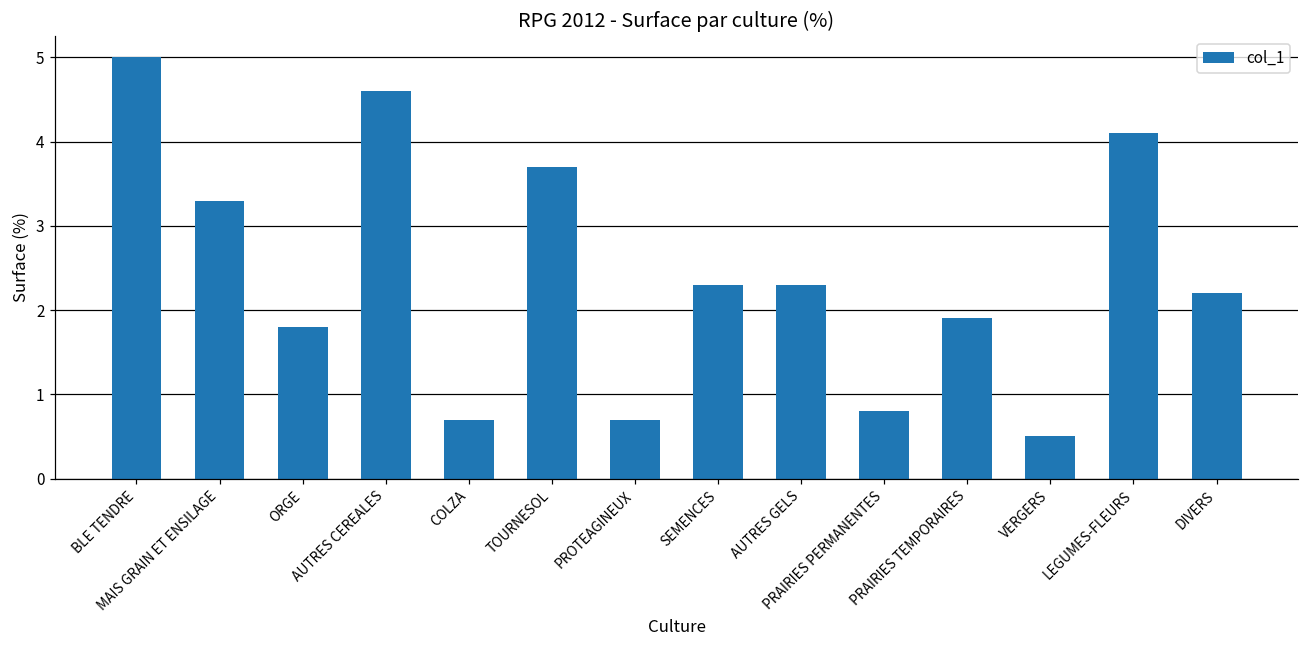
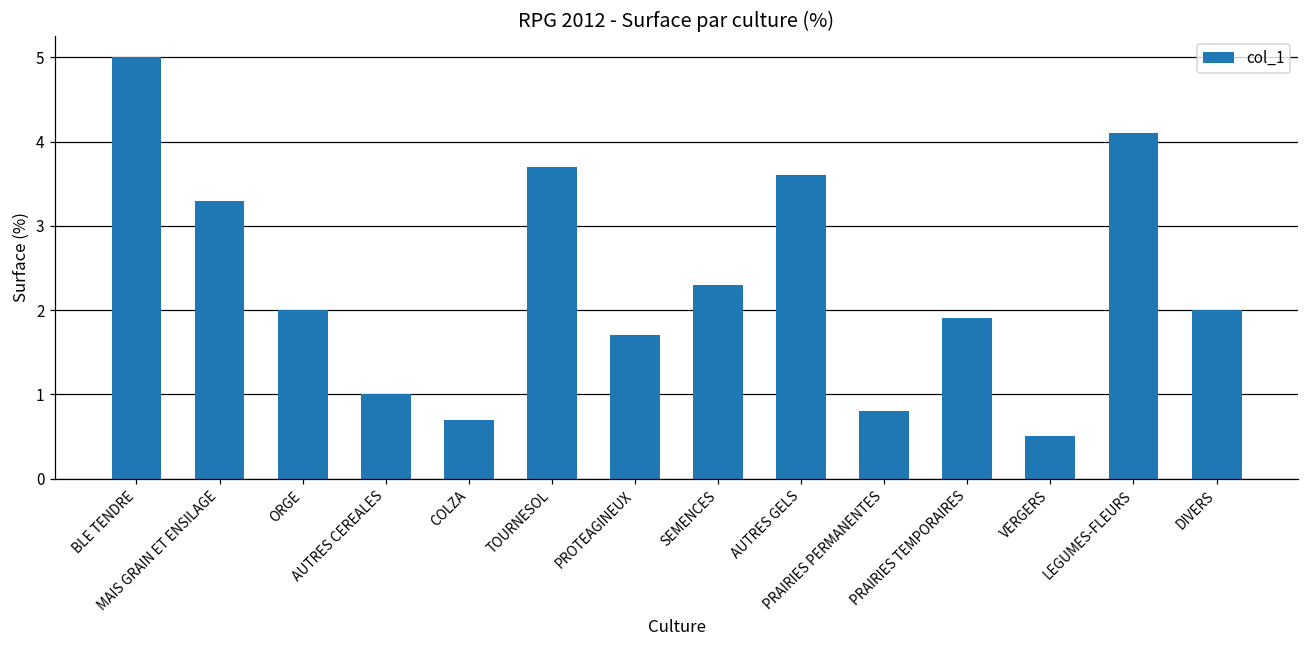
  {
    "BLE TENDRE": 5.0,
    "MAIS GRAIN ET ENSILAGE": 3.3,
-   "ORGE": 1.8,
-   "AUTRES CEREALES": 4.6,
+   "ORGE": 2.0,
+   "AUTRES CEREALES": 1.0,
    "COLZA": 0.7,
    "TOURNESOL": 3.7,
-   "PROTEAGINEUX": 0.7,
+   "PROTEAGINEUX": 1.7,
    "SEMENCES": 2.3,
-   "AUTRES GELS": 2.3,
+   "AUTRES GELS": 3.6,
    "PRAIRIES PERMANENTES": 0.8,
    "PRAIRIES TEMPORAIRES": 1.9,
    "VERGERS": 0.5,
    "LEGUMES-FLEURS": 4.1,
-   "DIVERS": 2.2
+   "DIVERS": 2.0
  }
